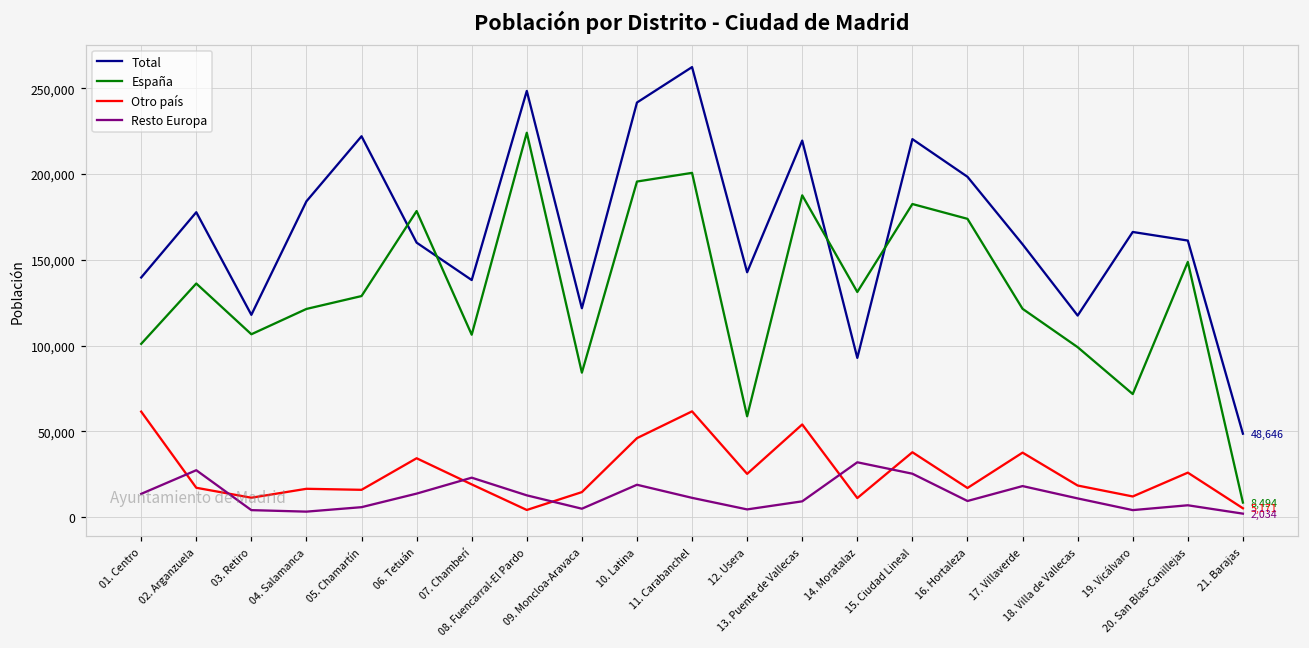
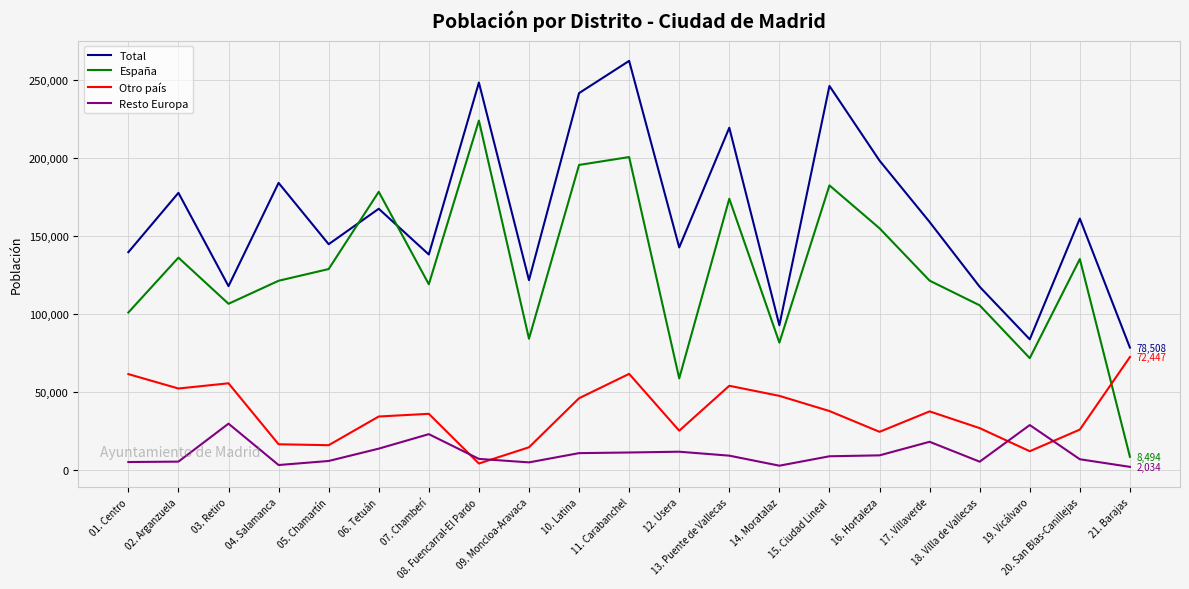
  {
    "Total": {
-     "05. Chamartín": "222,000",
-     "06. Tetuán": "160,000",
-     "15. Ciudad Lineal": "220,000",
-     "19. Vicálvaro": "166,000",
-     "21. Barajas": "48,646"
+     "05. Chamartín": "145,000",
+     "06. Tetuán": "168,000",
+     "15. Ciudad Lineal": "246,000",
+     "19. Vicálvaro": "84,000",
+     "21. Barajas": "78,508"
    },
    "España": {
      "01. Centro": "101,000",
      "02. Arganzuela": "136,000",
      "03. Retiro": "107,000",
      "04. Salamanca": "121,000",
      "05. Chamartín": "129,000",
      "06. Tetuán": "178,000",
-     "07. Chamberí": "106,000",
+     "07. Chamberí": "119,000",
      "08. Fuencarral-El Pardo": "224,000",
      "09. Moncloa-Aravaca": "84,000",
      "10. Latina": "196,000",
      "11. Carabanchel": "201,000",
      "12. Usera": "59,000",
-     "13. Puente de Vallecas": "188,000",
-     "14. Moratalaz": "131,000",
+     "13. Puente de Vallecas": "174,000",
+     "14. Moratalaz": "82,000",
      "15. Ciudad Lineal": "183,000",
-     "16. Hortaleza": "174,000",
+     "16. Hortaleza": "155,000",
      "17. Villaverde": "121,000",
-     "18. Villa de Vallecas": "99,000",
+     "18. Villa de Vallecas": "106,000",
      "19. Vicálvaro": "72,000",
-     "20. San Blas-Canillejas": "149,000"
+     "20. San Blas-Canillejas": "135,000"
    },
    "Otro país": {
-     "02. Arganzuela": "17,000",
-     "03. Retiro": "11,000",
-     "07. Chamberí": "19,000",
-     "14. Moratalaz": "11,000",
-     "16. Hortaleza": "17,000",
-     "18. Villa de Vallecas": "18,000",
-     "21. Barajas": "5,171"
+     "02. Arganzuela": "52,000",
+     "03. Retiro": "56,000",
+     "07. Chamberí": "36,000",
+     "14. Moratalaz": "48,000",
+     "16. Hortaleza": "25,000",
+     "18. Villa de Vallecas": "27,000",
+     "21. Barajas": "72,447"
    },
    "Resto Europa": {
-     "01. Centro": "14,000",
-     "02. Arganzuela": "27,000",
-     "03. Retiro": "4,000",
+     "01. Centro": "5,000",
+     "02. Arganzuela": "5,000",
+     "03. Retiro": "30,000",
      "04. Salamanca": "3,000",
      "05. Chamartín": "6,000",
      "06. Tetuán": "14,000",
      "07. Chamberí": "23,000",
-     "08. Fuencarral-El Pardo": "13,000",
+     "08. Fuencarral-El Pardo": "7,000",
      "09. Moncloa-Aravaca": "5,000",
-     "10. Latina": "19,000",
+     "10. Latina": "11,000",
      "11. Carabanchel": "11,000",
-     "12. Usera": "5,000",
+     "12. Usera": "12,000",
      "13. Puente de Vallecas": "9,000",
-     "14. Moratalaz": "32,000",
-     "15. Ciudad Lineal": "25,000",
+     "14. Moratalaz": "3,000",
+     "15. Ciudad Lineal": "9,000",
      "16. Hortaleza": "9,000",
      "17. Villaverde": "18,000",
-     "18. Villa de Vallecas": "11,000",
-     "19. Vicálvaro": "4,000",
+     "18. Villa de Vallecas": "5,000",
+     "19. Vicálvaro": "29,000",
      "20. San Blas-Canillejas": "7,000"
    }
  }
